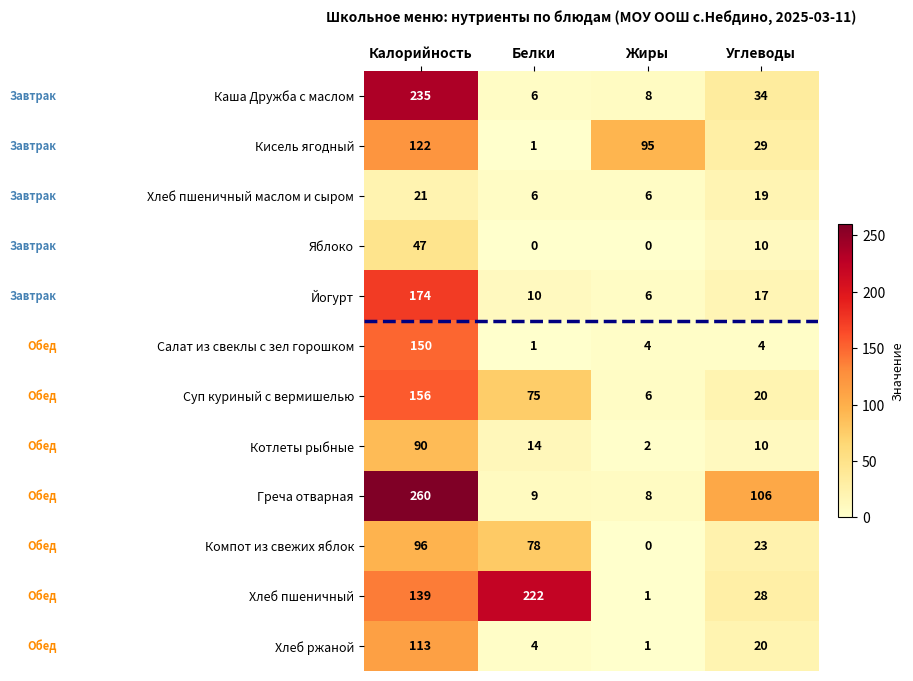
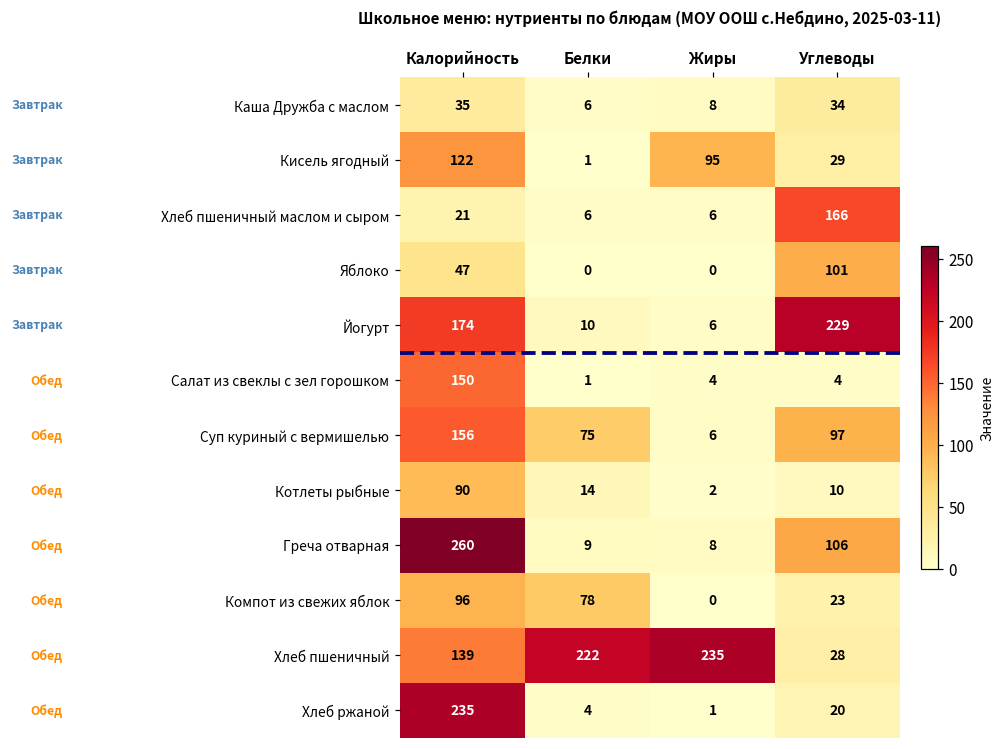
  {
    "Каша Дружба с маслом": {
-     "Калорийность": 235,
+     "Калорийность": 35,
      "Белки": 6,
      "Жиры": 8,
      "Углеводы": 34
    },
    "Кисель ягодный": {
      "Калорийность": 122,
      "Белки": 1,
      "Жиры": 95,
      "Углеводы": 29
    },
    "Хлеб пшеничный маслом и сыром": {
      "Калорийность": 21,
      "Белки": 6,
      "Жиры": 6,
-     "Углеводы": 19
+     "Углеводы": 166
    },
    "Яблоко": {
      "Калорийность": 47,
      "Белки": 0,
      "Жиры": 0,
-     "Углеводы": 10
+     "Углеводы": 101
    },
    "Йогурт": {
      "Калорийность": 174,
      "Белки": 10,
      "Жиры": 6,
-     "Углеводы": 17
+     "Углеводы": 229
    },
    "Салат из свеклы с зел горошком": {
      "Калорийность": 150,
      "Белки": 1,
      "Жиры": 4,
      "Углеводы": 4
    },
    "Суп куриный с вермишелью": {
      "Калорийность": 156,
      "Белки": 75,
      "Жиры": 6,
-     "Углеводы": 20
+     "Углеводы": 97
    },
    "Котлеты рыбные": {
      "Калорийность": 90,
      "Белки": 14,
      "Жиры": 2,
      "Углеводы": 10
    },
    "Греча отварная": {
      "Калорийность": 260,
      "Белки": 9,
      "Жиры": 8,
      "Углеводы": 106
    },
    "Компот из свежих яблок": {
      "Калорийность": 96,
      "Белки": 78,
      "Жиры": 0,
      "Углеводы": 23
    },
    "Хлеб пшеничный": {
      "Калорийность": 139,
      "Белки": 222,
-     "Жиры": 1,
+     "Жиры": 235,
      "Углеводы": 28
    },
    "Хлеб ржаной": {
-     "Калорийность": 113,
+     "Калорийность": 235,
      "Белки": 4,
      "Жиры": 1,
      "Углеводы": 20
    }
  }
